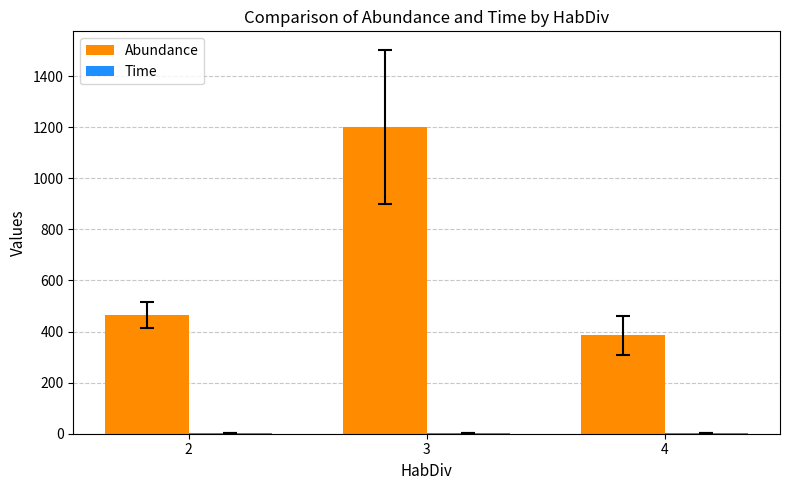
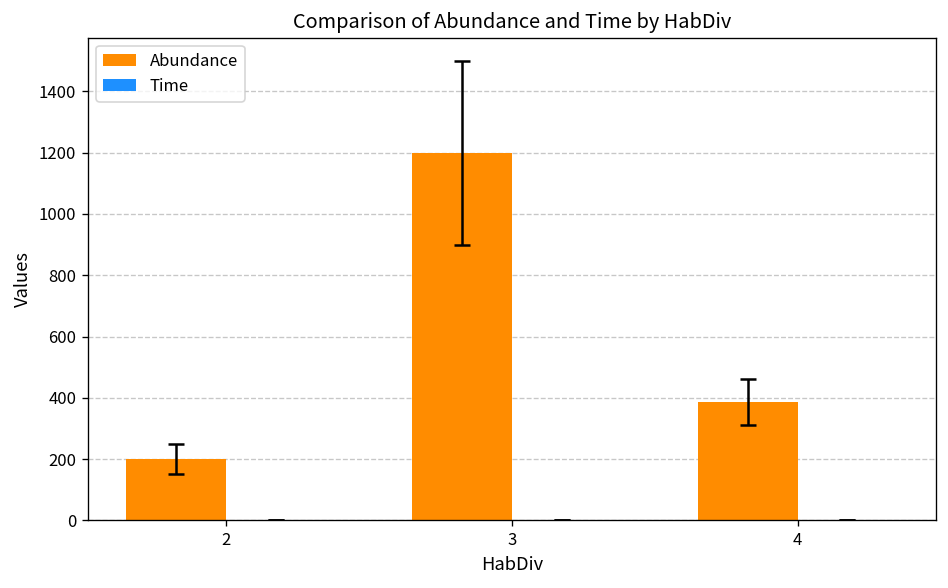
  {
    "Abundance": {
-     "2": 470,
+     "2": 200,
      "3": 1200,
      "4": 390
    }
  }
